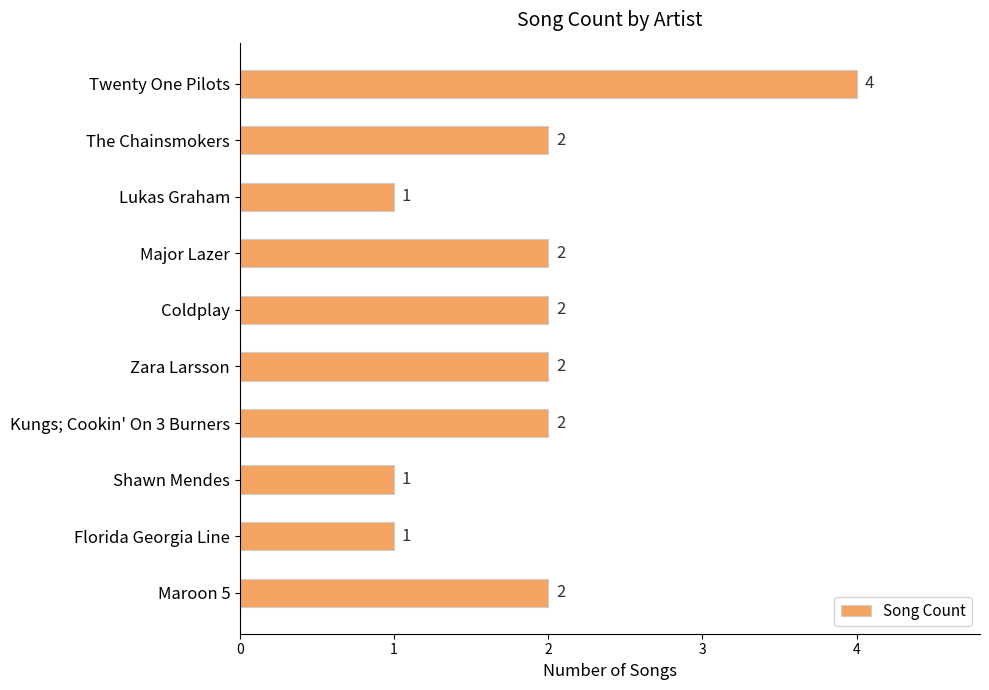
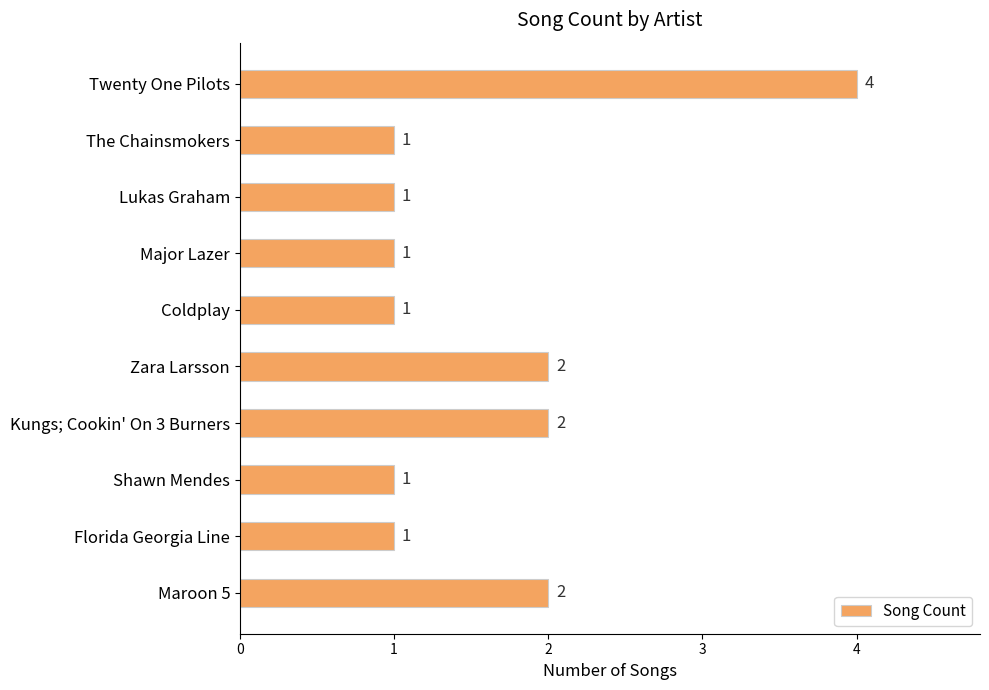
  {
    "Twenty One Pilots": 4,
-   "The Chainsmokers": 2,
+   "The Chainsmokers": 1,
    "Lukas Graham": 1,
-   "Major Lazer": 2,
-   "Coldplay": 2,
+   "Major Lazer": 1,
+   "Coldplay": 1,
    "Zara Larsson": 2,
    "Kungs; Cookin' On 3 Burners": 2,
    "Shawn Mendes": 1,
    "Florida Georgia Line": 1,
    "Maroon 5": 2
  }
